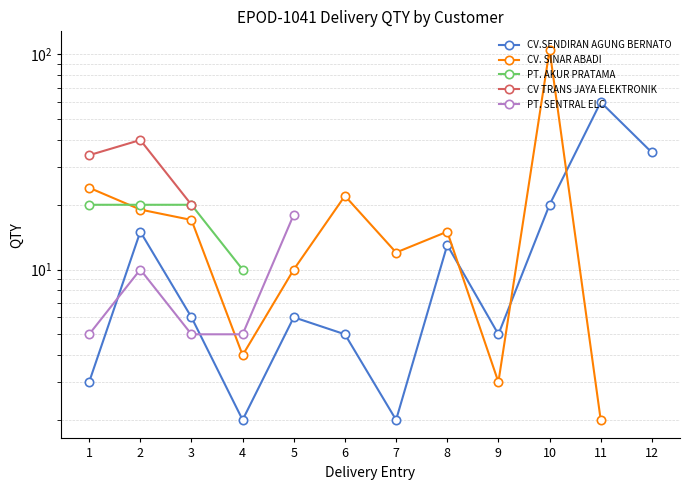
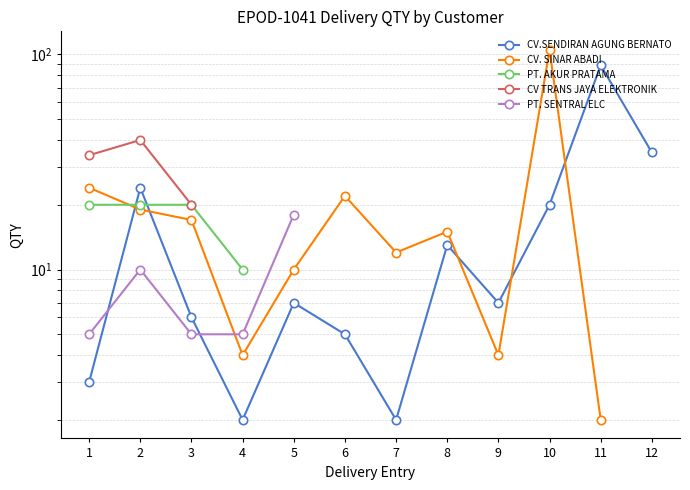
  {
    "CV.SENDIRAN AGUNG BERNATO": {
      "1": 3,
-     "2": 15,
+     "2": 24,
      "3": 6,
      "4": 2,
-     "5": 6,
+     "5": 7,
      "6": 5,
      "7": 2,
      "8": 13,
-     "9": 5,
+     "9": 7,
      "10": 20,
-     "11": 60,
+     "11": 89,
      "12": 35
    },
    "CV. SINAR ABADI": {
      "1": 24,
      "2": 19,
      "3": 17,
      "4": 4,
      "5": 10,
      "6": 22,
      "7": 12,
      "8": 15,
-     "9": 3,
+     "9": 4,
      "10": 110,
      "11": 2
    },
    "PT. AKUR PRATAMA": {
      "1": 20,
      "2": 20,
      "4": 10
    },
    "CV TRANS JAYA ELEKTRONIK": {
      "1": 34,
      "2": 40
    },
    "PT. SENTRAL ELC": {
      "1": 5,
      "2": 10,
      "3": 5,
      "4": 5,
      "5": 18
    }
  }
